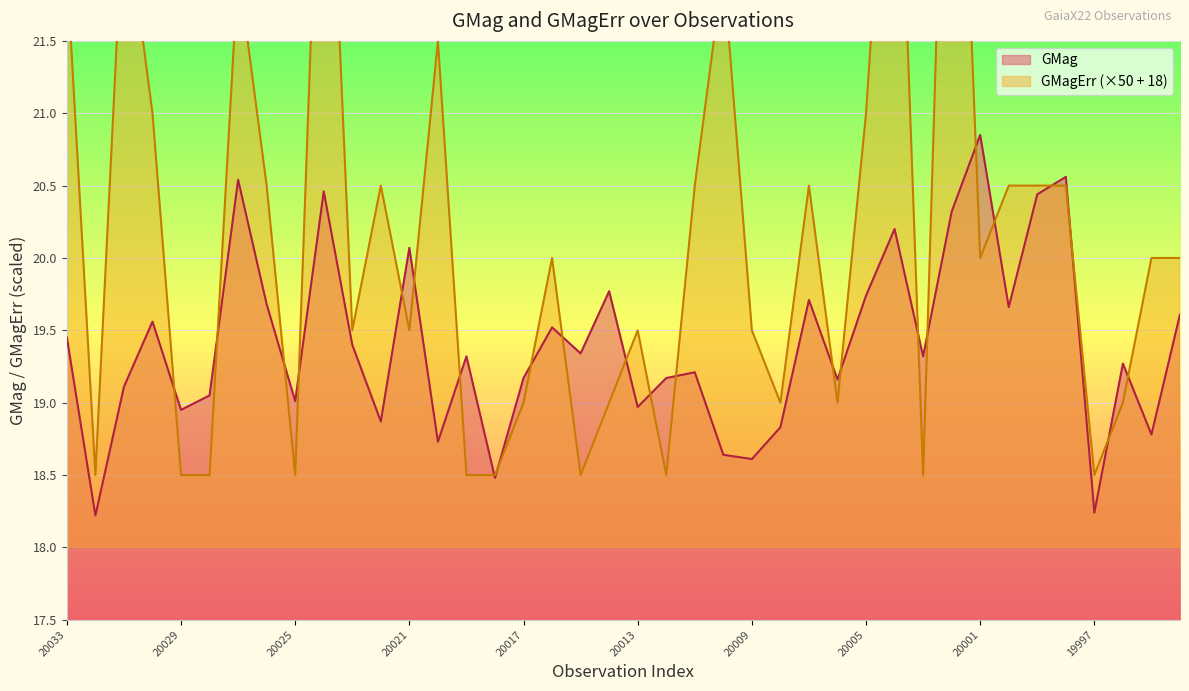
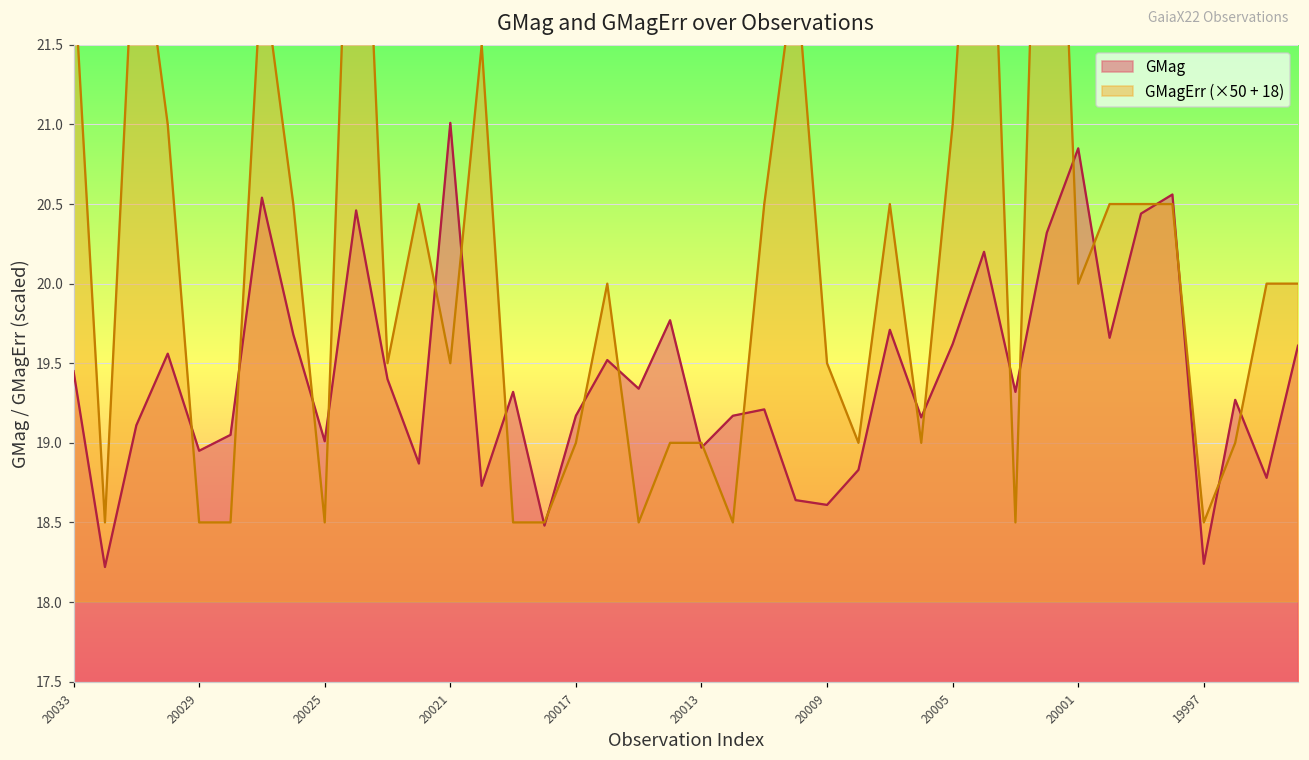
  {
    "GMag": {
      "20033": 19.45,
      "20029": 18.95,
      "20025": 19.01,
-     "20021": 20.07,
+     "20021": 21.01,
      "20017": 19.17,
      "20013": 18.97,
      "20009": 18.61,
-     "20005": 19.74,
+     "20005": 19.62,
      "20001": 20.85,
      "19997": 18.24
    },
    "GMagErr (×50 + 18)": {
      "20029": 18.50,
      "20025": 18.50,
      "20021": 19.50,
      "20017": 19.00,
-     "20013": 19.50,
+     "20013": 19.00,
      "20009": 19.50,
      "20005": 21.00,
      "20001": 20.00,
      "19997": 18.50
    }
  }
